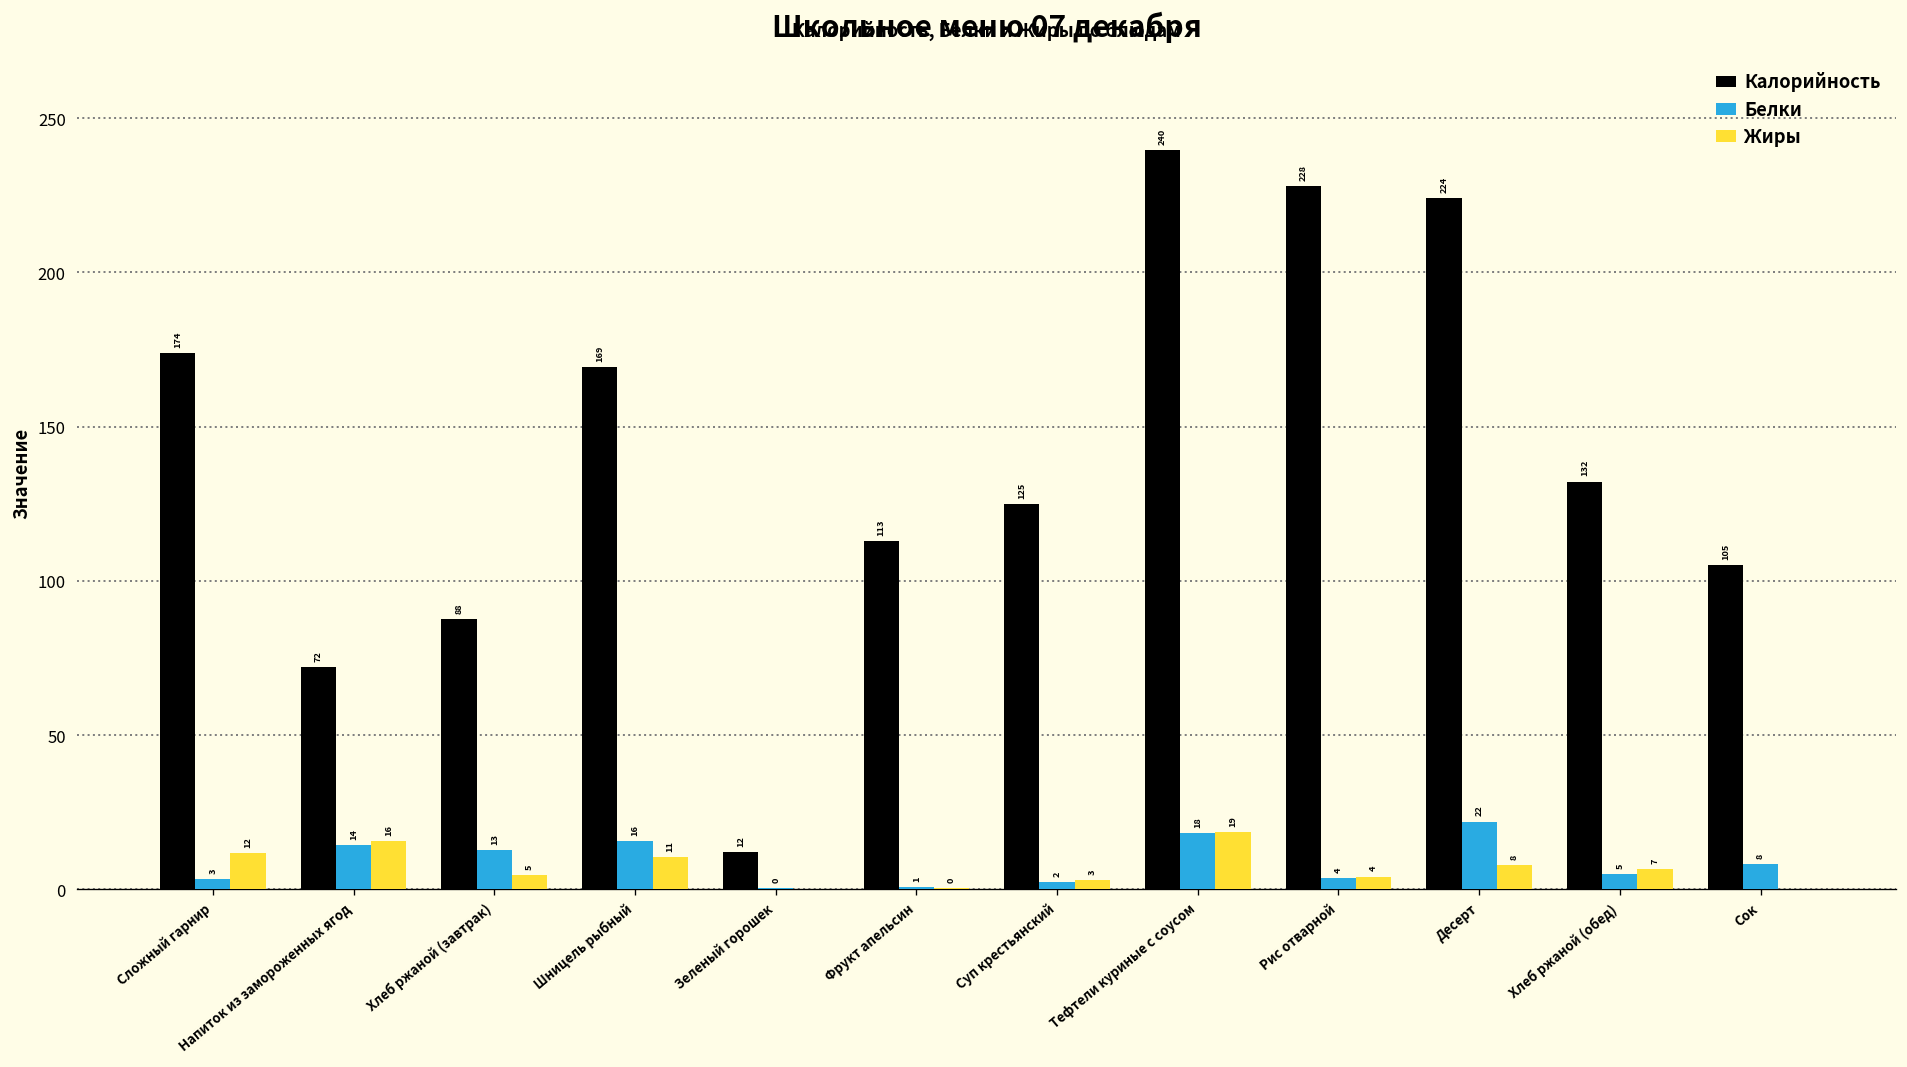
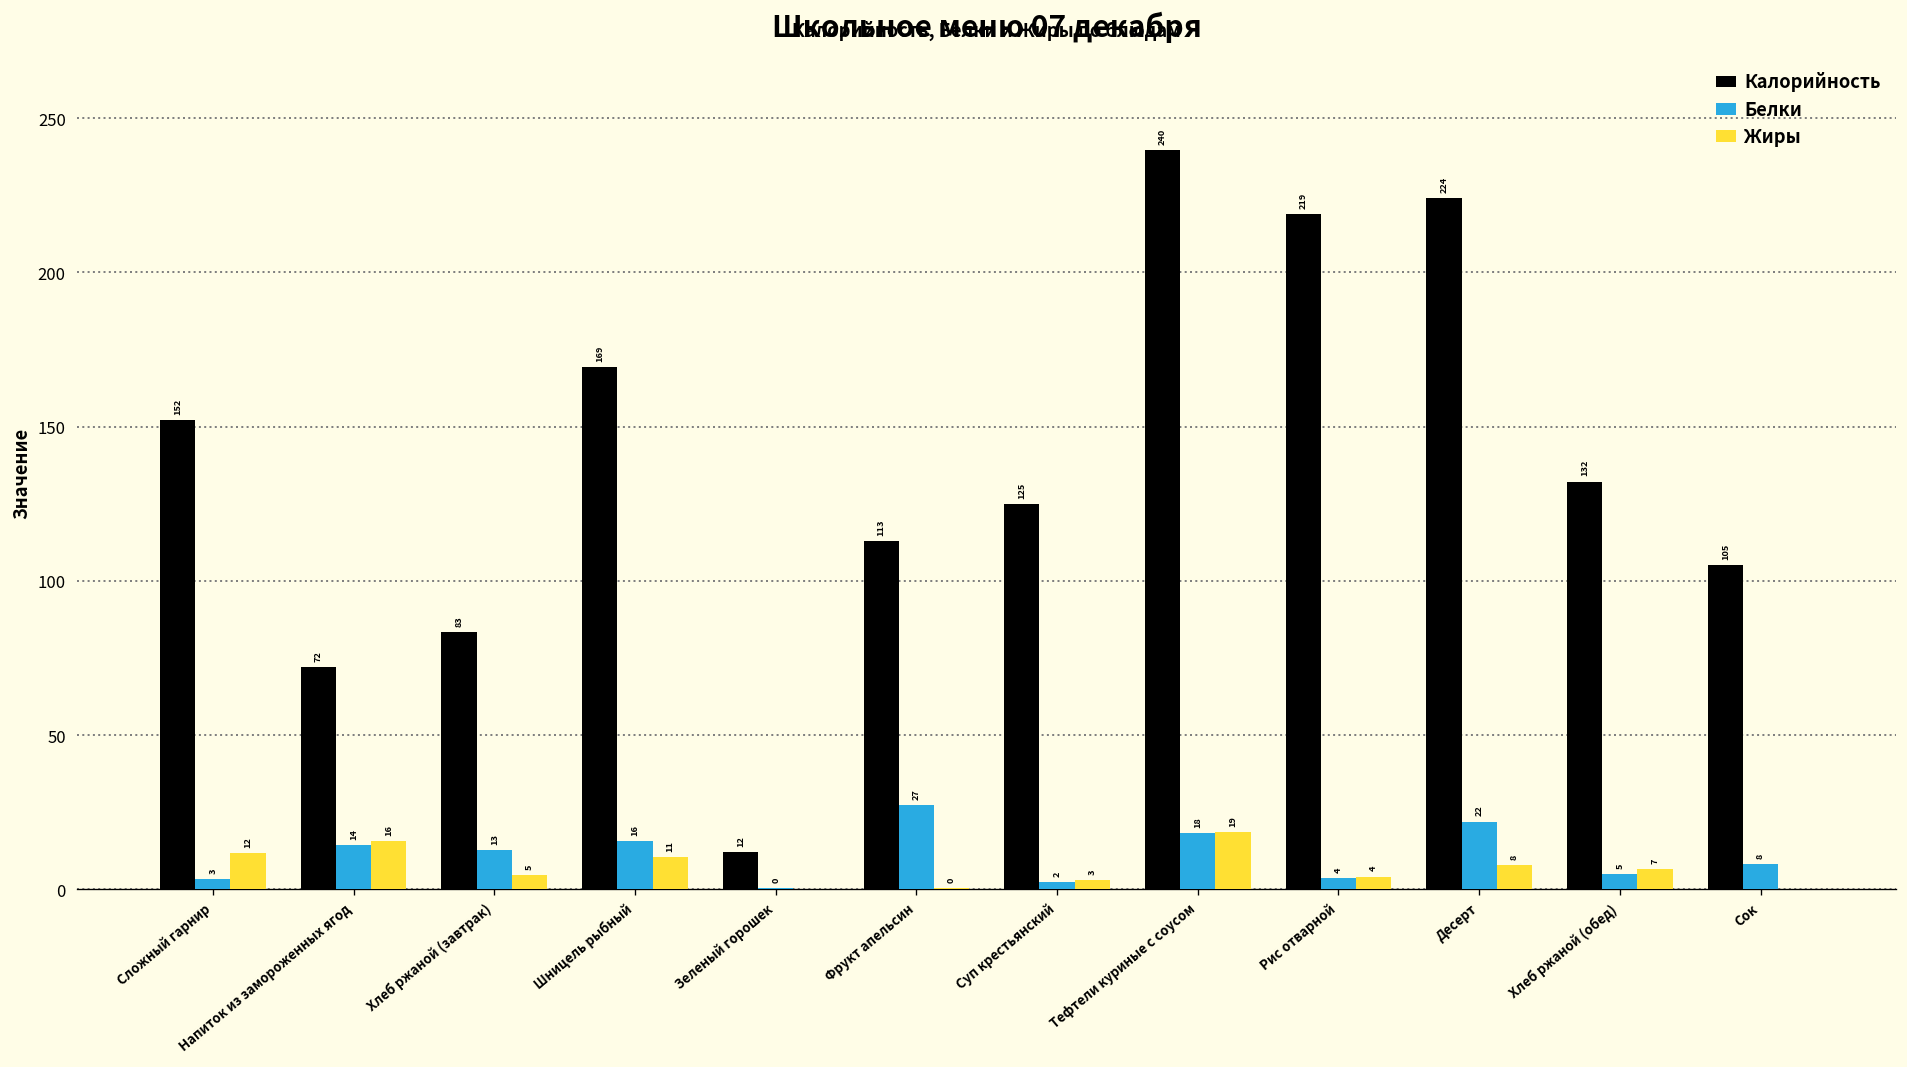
  {
    "Калорийность": {
-     "Сложный гарнир": 174,
+     "Сложный гарнир": 152,
      "Напиток из замороженных ягод": 72,
-     "Хлеб ржаной (завтрак)": 88,
+     "Хлеб ржаной (завтрак)": 83,
      "Шницель рыбный": 169,
      "Зеленый горошек": 12,
      "Фрукт апельсин": 113,
      "Суп крестьянский": 125,
      "Тефтели куриные с соусом": 240,
-     "Рис отварной": 228,
+     "Рис отварной": 219,
      "Десерт": 224,
      "Хлеб ржаной (обед)": 132,
      "Сок": 105
    },
    "Белки": {
      "Сложный гарнир": 3,
      "Напиток из замороженных ягод": 14,
      "Хлеб ржаной (завтрак)": 13,
      "Шницель рыбный": 16,
      "Зеленый горошек": 0,
-     "Фрукт апельсин": 1,
+     "Фрукт апельсин": 27,
      "Суп крестьянский": 2,
      "Тефтели куриные с соусом": 18,
      "Рис отварной": 4,
      "Десерт": 22,
      "Хлеб ржаной (обед)": 5,
      "Сок": 8
    },
    "Жиры": {
      "Сложный гарнир": 12,
      "Напиток из замороженных ягод": 16,
      "Хлеб ржаной (завтрак)": 5,
      "Шницель рыбный": 11,
      "Фрукт апельсин": 0,
      "Суп крестьянский": 3,
      "Тефтели куриные с соусом": 19,
      "Рис отварной": 4,
      "Десерт": 8,
      "Хлеб ржаной (обед)": 7
    }
  }
